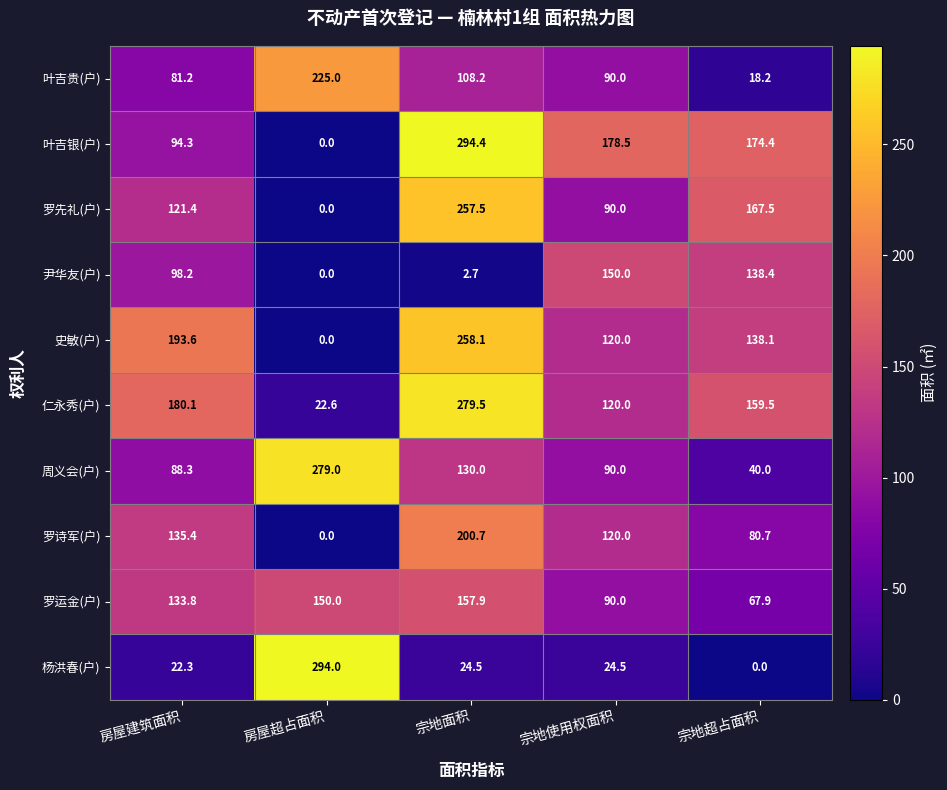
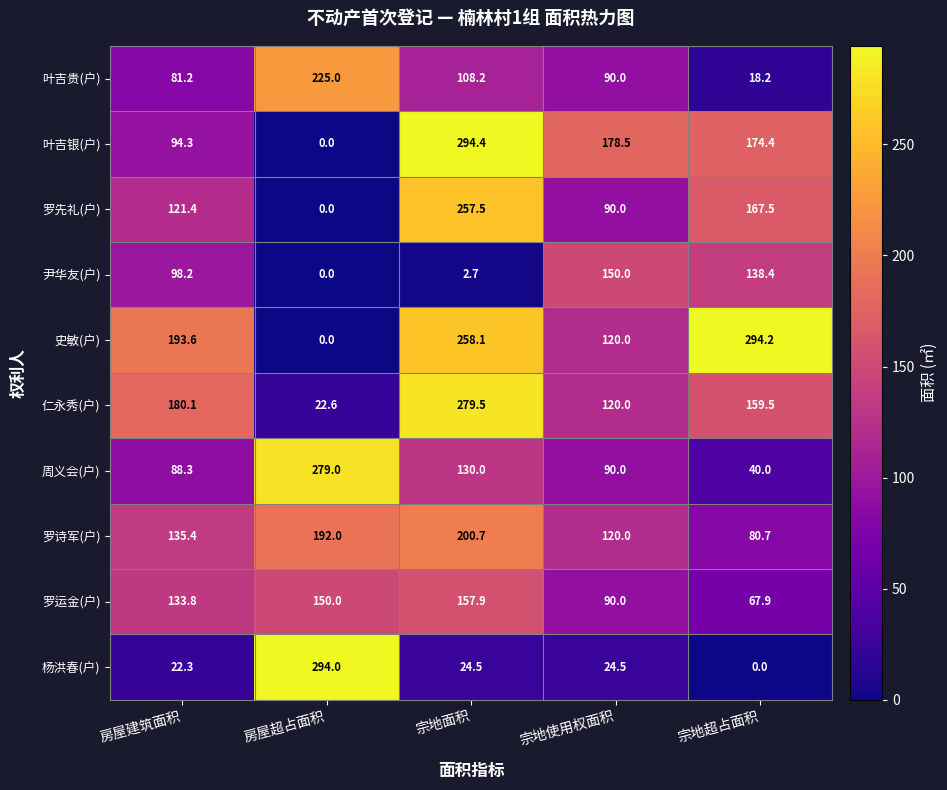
  {
    "叶吉贵(户)": {
      "房屋建筑面积": 81.2,
      "房屋超占面积": 225.0,
      "宗地面积": 108.2,
      "宗地使用权面积": 90.0,
      "宗地超占面积": 18.2
    },
    "叶吉银(户)": {
      "房屋建筑面积": 94.3,
      "房屋超占面积": 0.0,
      "宗地面积": 294.4,
      "宗地使用权面积": 178.5,
      "宗地超占面积": 174.4
    },
    "罗先礼(户)": {
      "房屋建筑面积": 121.4,
      "房屋超占面积": 0.0,
      "宗地面积": 257.5,
      "宗地使用权面积": 90.0,
      "宗地超占面积": 167.5
    },
    "尹华友(户)": {
      "房屋建筑面积": 98.2,
      "房屋超占面积": 0.0,
      "宗地面积": 2.7,
      "宗地使用权面积": 150.0,
      "宗地超占面积": 138.4
    },
    "史敏(户)": {
      "房屋建筑面积": 193.6,
      "房屋超占面积": 0.0,
      "宗地面积": 258.1,
      "宗地使用权面积": 120.0,
-     "宗地超占面积": 138.1
+     "宗地超占面积": 294.2
    },
    "仁永秀(户)": {
      "房屋建筑面积": 180.1,
      "房屋超占面积": 22.6,
      "宗地面积": 279.5,
      "宗地使用权面积": 120.0,
      "宗地超占面积": 159.5
    },
    "周义会(户)": {
      "房屋建筑面积": 88.3,
      "房屋超占面积": 279.0,
      "宗地面积": 130.0,
      "宗地使用权面积": 90.0,
      "宗地超占面积": 40.0
    },
    "罗诗军(户)": {
      "房屋建筑面积": 135.4,
-     "房屋超占面积": 0.0,
+     "房屋超占面积": 192.0,
      "宗地面积": 200.7,
      "宗地使用权面积": 120.0,
      "宗地超占面积": 80.7
    },
    "罗运金(户)": {
      "房屋建筑面积": 133.8,
      "房屋超占面积": 150.0,
      "宗地面积": 157.9,
      "宗地使用权面积": 90.0,
      "宗地超占面积": 67.9
    },
    "杨洪春(户)": {
      "房屋建筑面积": 22.3,
      "房屋超占面积": 294.0,
      "宗地面积": 24.5,
      "宗地使用权面积": 24.5,
      "宗地超占面积": 0.0
    }
  }
